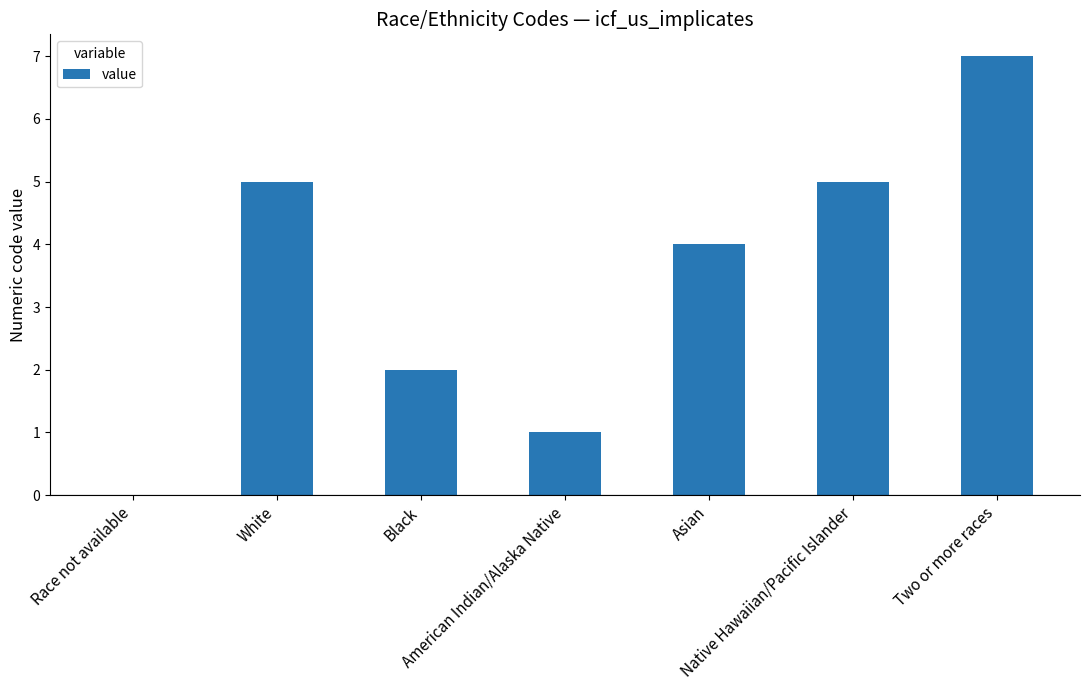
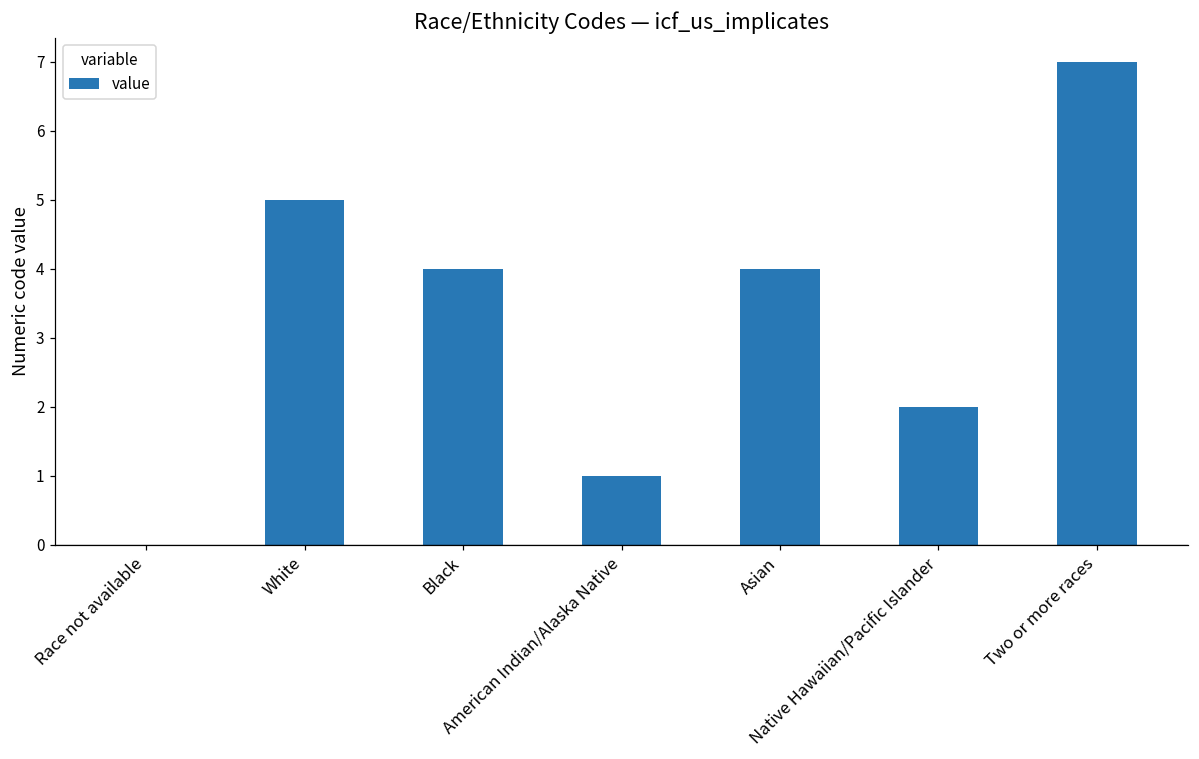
  {
    "Race not available": 0,
    "White": 5,
-   "Black": 2,
+   "Black": 4,
    "American Indian/Alaska Native": 1,
    "Asian": 4,
-   "Native Hawaiian/Pacific Islander": 5,
+   "Native Hawaiian/Pacific Islander": 2,
    "Two or more races": 7
  }
